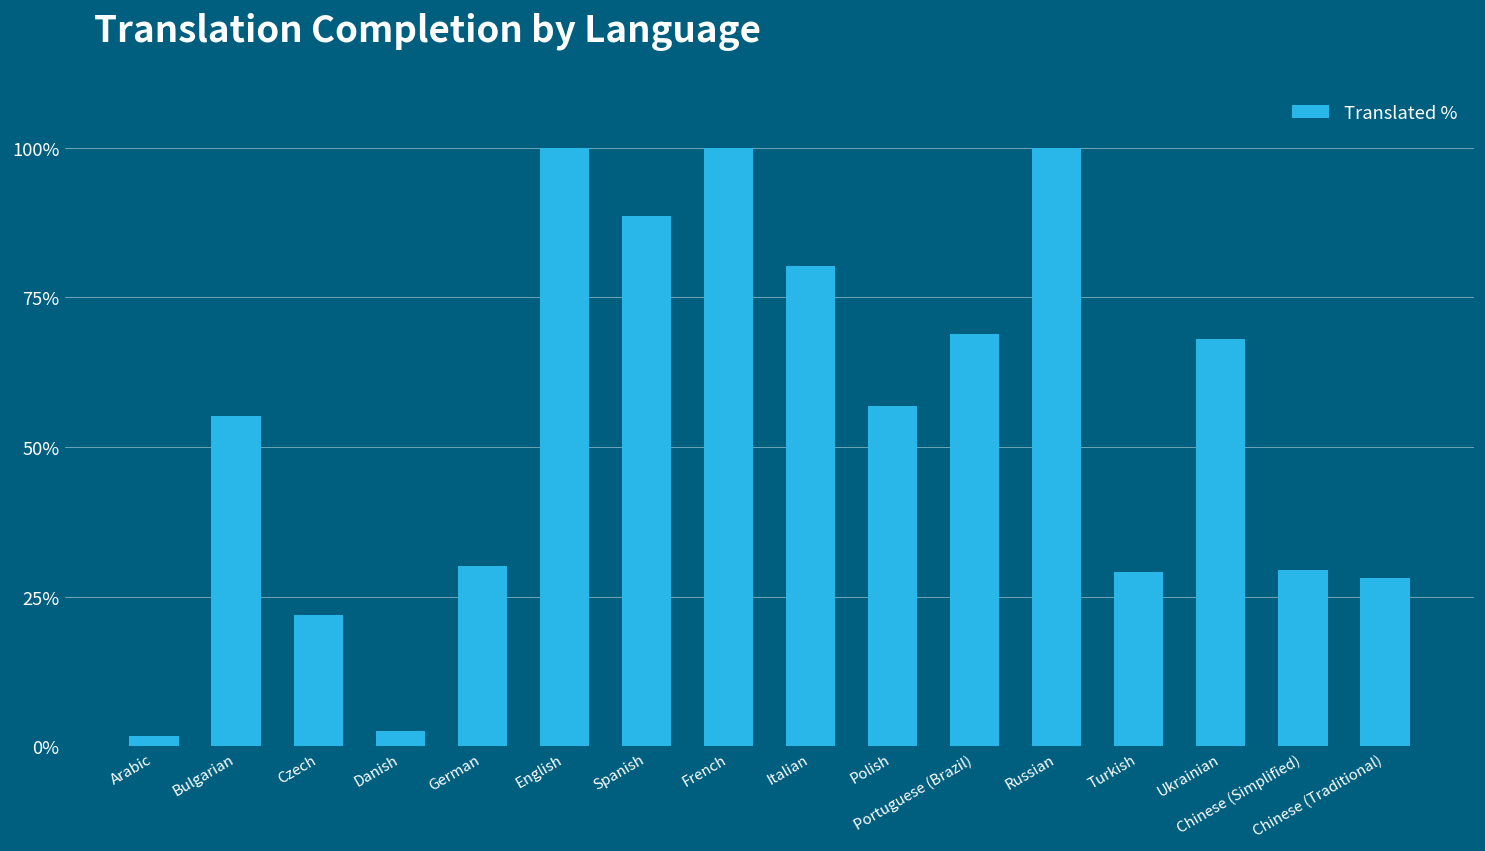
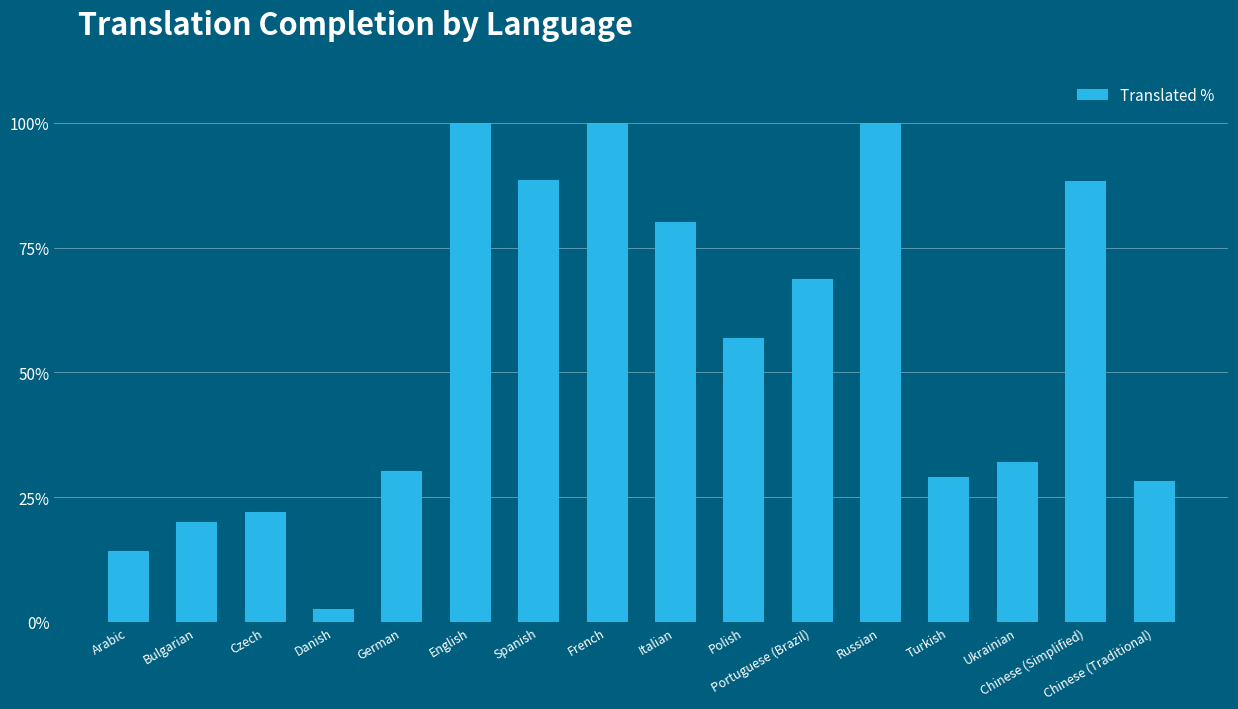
  {
-   "Arabic": "2%",
-   "Bulgarian": "55%",
+   "Arabic": "14%",
+   "Bulgarian": "20%",
    "Czech": "22%",
    "Danish": "3%",
    "German": "30%",
    "English": "100%",
    "Spanish": "89%",
    "French": "100%",
    "Italian": "80%",
    "Polish": "57%",
    "Portuguese (Brazil)": "69%",
    "Russian": "100%",
    "Turkish": "29%",
-   "Ukrainian": "68%",
-   "Chinese (Simplified)": "29%",
+   "Ukrainian": "32%",
+   "Chinese (Simplified)": "88%",
    "Chinese (Traditional)": "28%"
  }
